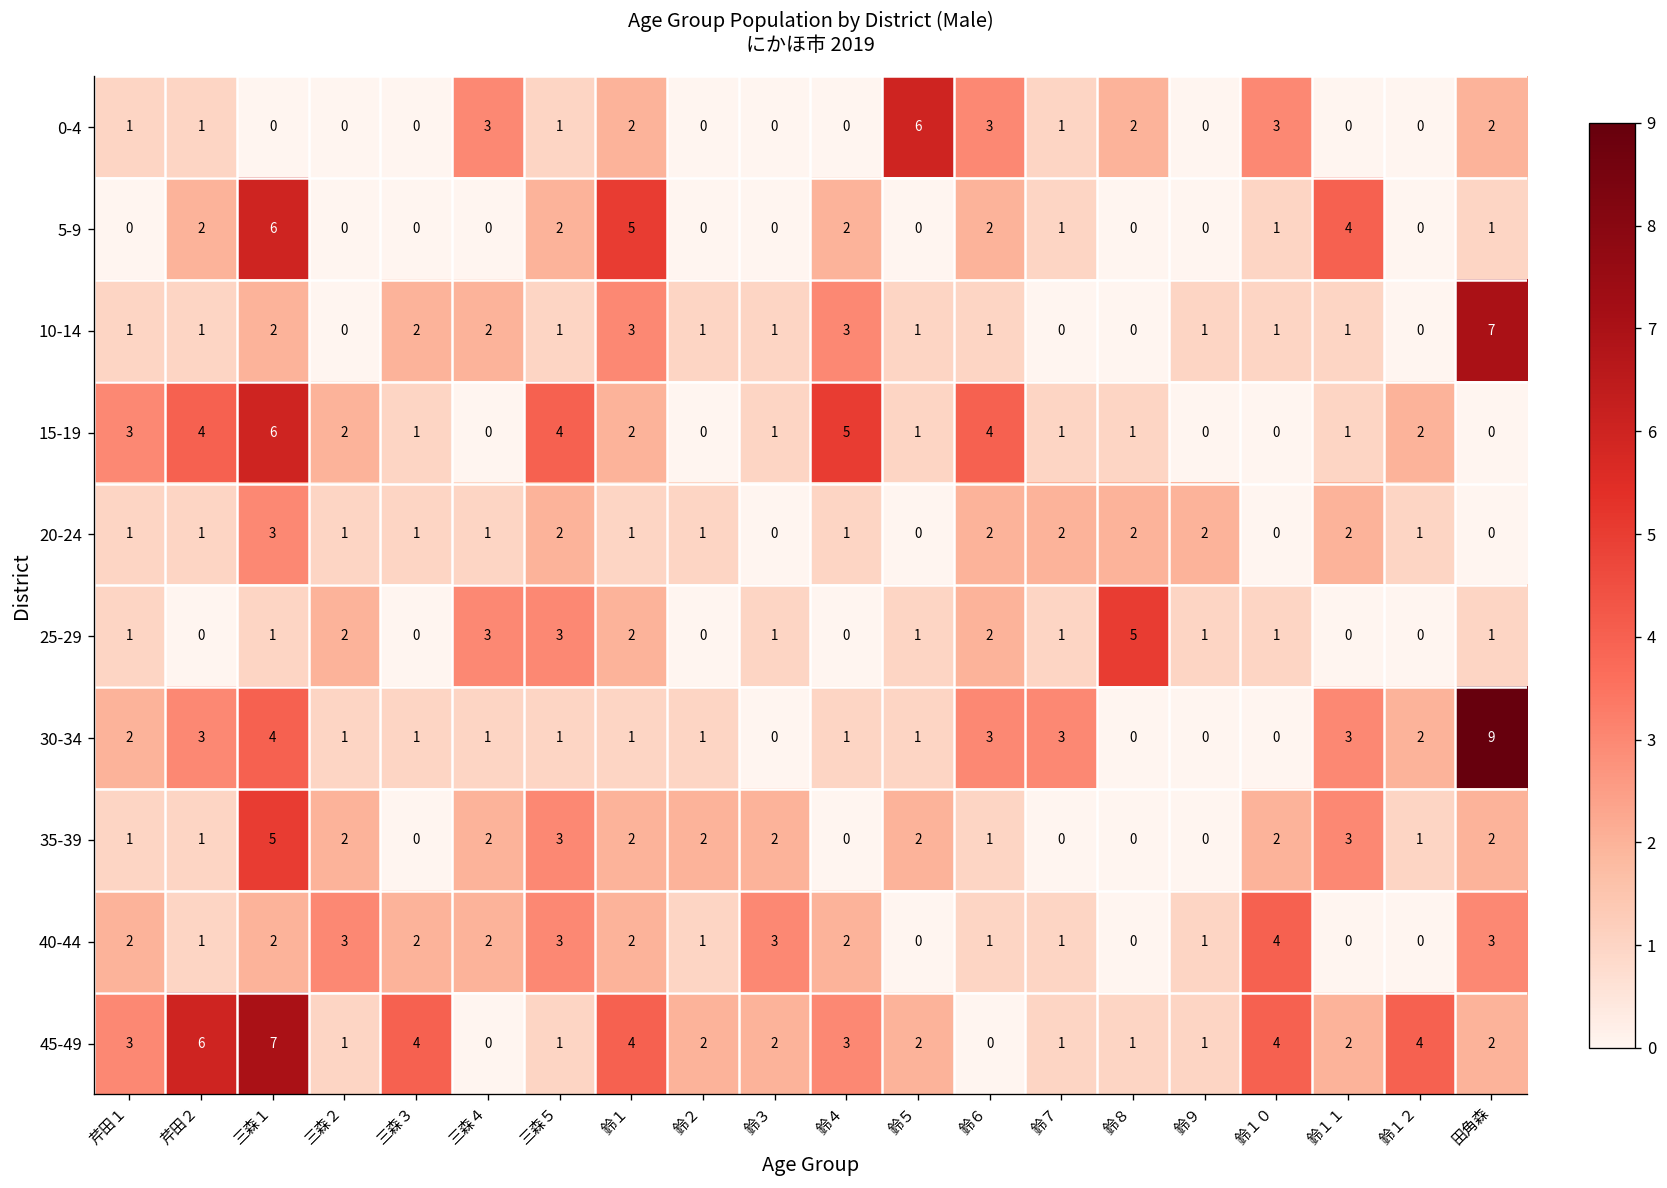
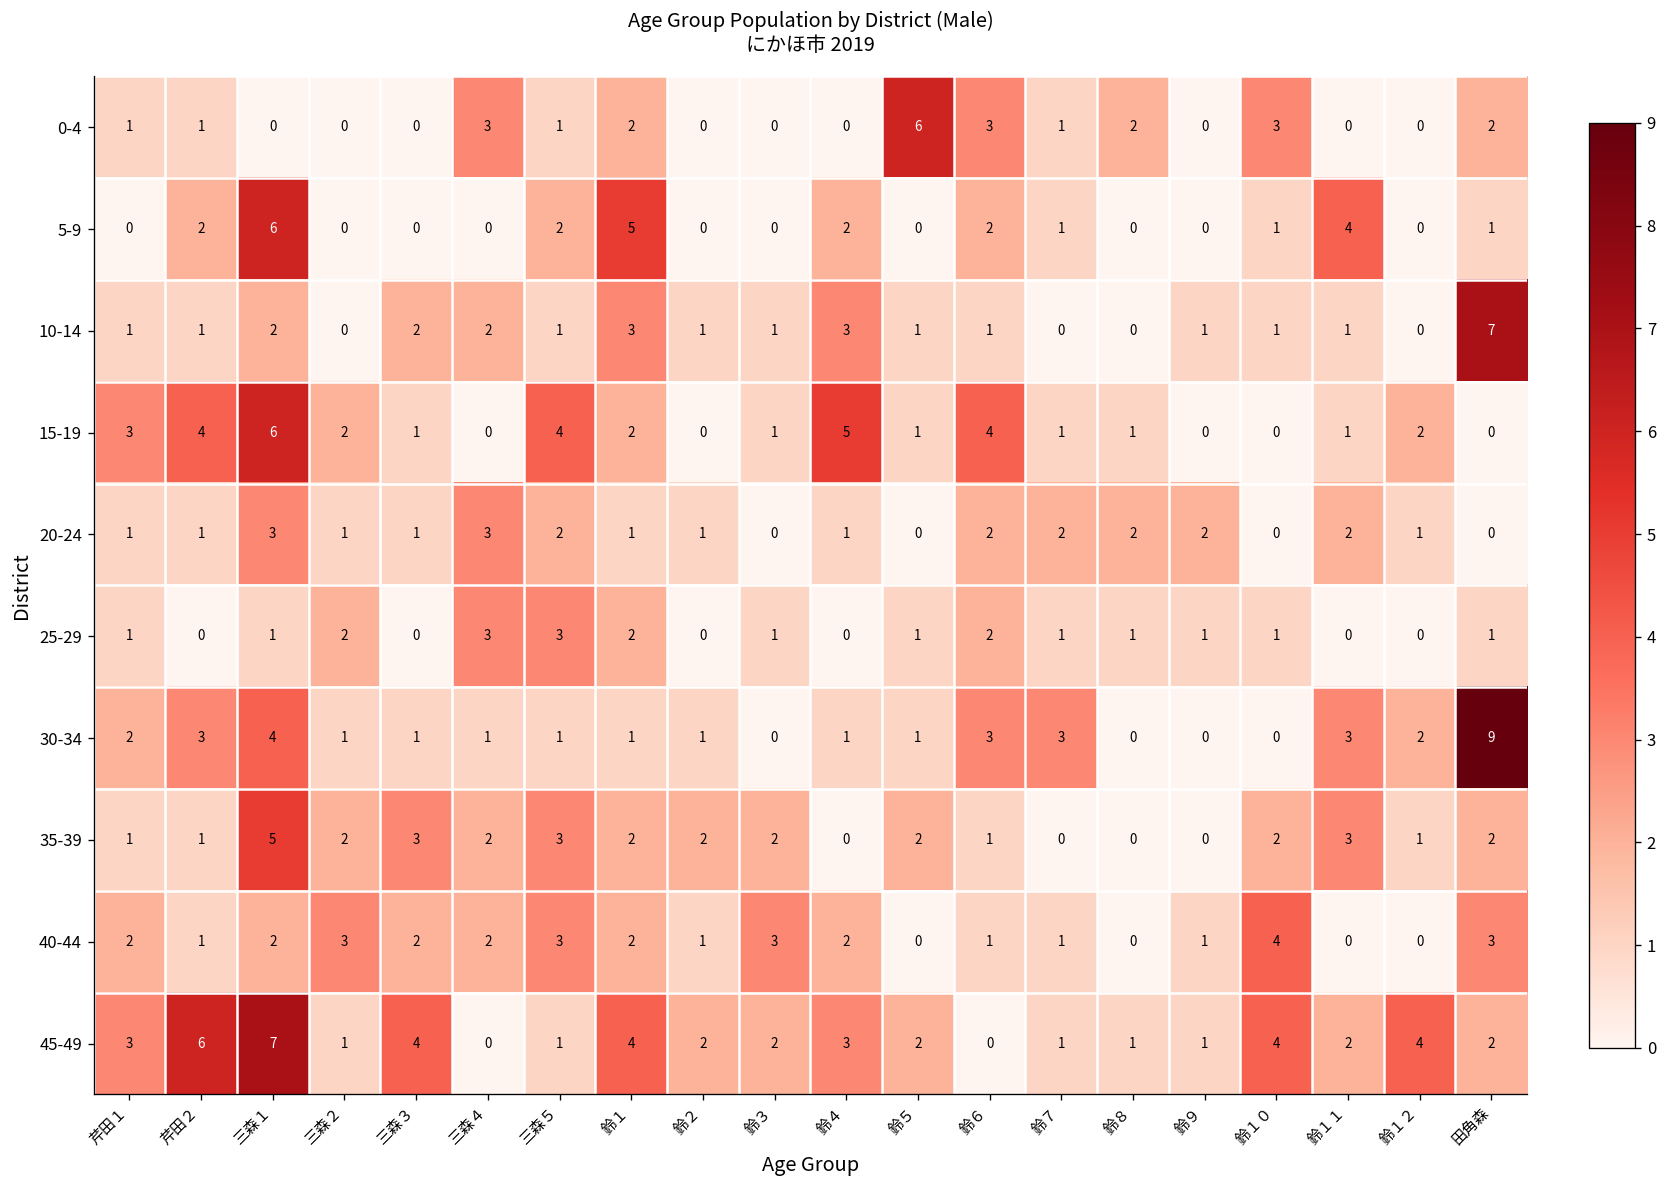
  {
    "0-4": {
      "芹田１": 1,
      "芹田２": 1,
      "三森１": 0,
      "三森２": 0,
      "三森３": 0,
      "三森４": 3,
      "三森５": 1,
      "鈴１": 2,
      "鈴２": 0,
      "鈴３": 0,
      "鈴４": 0,
      "鈴５": 6,
      "鈴６": 3,
      "鈴７": 1,
      "鈴８": 2,
      "鈴９": 0,
      "鈴１０": 3,
      "鈴１１": 0,
      "鈴１２": 0,
      "田角森": 2
    },
    "5-9": {
      "芹田１": 0,
      "芹田２": 2,
      "三森１": 6,
      "三森２": 0,
      "三森３": 0,
      "三森４": 0,
      "三森５": 2,
      "鈴１": 5,
      "鈴２": 0,
      "鈴３": 0,
      "鈴４": 2,
      "鈴５": 0,
      "鈴６": 2,
      "鈴７": 1,
      "鈴８": 0,
      "鈴９": 0,
      "鈴１０": 1,
      "鈴１１": 4,
      "鈴１２": 0,
      "田角森": 1
    },
    "10-14": {
      "芹田１": 1,
      "芹田２": 1,
      "三森１": 2,
      "三森２": 0,
      "三森３": 2,
      "三森４": 2,
      "三森５": 1,
      "鈴１": 3,
      "鈴２": 1,
      "鈴３": 1,
      "鈴４": 3,
      "鈴５": 1,
      "鈴６": 1,
      "鈴７": 0,
      "鈴８": 0,
      "鈴９": 1,
      "鈴１０": 1,
      "鈴１１": 1,
      "鈴１２": 0,
      "田角森": 7
    },
    "15-19": {
      "芹田１": 3,
      "芹田２": 4,
      "三森１": 6,
      "三森２": 2,
      "三森３": 1,
      "三森４": 0,
      "三森５": 4,
      "鈴１": 2,
      "鈴２": 0,
      "鈴３": 1,
      "鈴４": 5,
      "鈴５": 1,
      "鈴６": 4,
      "鈴７": 1,
      "鈴８": 1,
      "鈴９": 0,
      "鈴１０": 0,
      "鈴１１": 1,
      "鈴１２": 2,
      "田角森": 0
    },
    "20-24": {
      "芹田１": 1,
      "芹田２": 1,
      "三森１": 3,
      "三森２": 1,
      "三森３": 1,
-     "三森４": 1,
+     "三森４": 3,
      "三森５": 2,
      "鈴１": 1,
      "鈴２": 1,
      "鈴３": 0,
      "鈴４": 1,
      "鈴５": 0,
      "鈴６": 2,
      "鈴７": 2,
      "鈴８": 2,
      "鈴９": 2,
      "鈴１０": 0,
      "鈴１１": 2,
      "鈴１２": 1,
      "田角森": 0
    },
    "25-29": {
      "芹田１": 1,
      "芹田２": 0,
      "三森１": 1,
      "三森２": 2,
      "三森３": 0,
      "三森４": 3,
      "三森５": 3,
      "鈴１": 2,
      "鈴２": 0,
      "鈴３": 1,
      "鈴４": 0,
      "鈴５": 1,
      "鈴６": 2,
      "鈴７": 1,
-     "鈴８": 5,
+     "鈴８": 1,
      "鈴９": 1,
      "鈴１０": 1,
      "鈴１１": 0,
      "鈴１２": 0,
      "田角森": 1
    },
    "30-34": {
      "芹田１": 2,
      "芹田２": 3,
      "三森１": 4,
      "三森２": 1,
      "三森３": 1,
      "三森４": 1,
      "三森５": 1,
      "鈴１": 1,
      "鈴２": 1,
      "鈴３": 0,
      "鈴４": 1,
      "鈴５": 1,
      "鈴６": 3,
      "鈴７": 3,
      "鈴８": 0,
      "鈴９": 0,
      "鈴１０": 0,
      "鈴１１": 3,
      "鈴１２": 2,
      "田角森": 9
    },
    "35-39": {
      "芹田１": 1,
      "芹田２": 1,
      "三森１": 5,
      "三森２": 2,
-     "三森３": 0,
+     "三森３": 3,
      "三森４": 2,
      "三森５": 3,
      "鈴１": 2,
      "鈴２": 2,
      "鈴３": 2,
      "鈴４": 0,
      "鈴５": 2,
      "鈴６": 1,
      "鈴７": 0,
      "鈴８": 0,
      "鈴９": 0,
      "鈴１０": 2,
      "鈴１１": 3,
      "鈴１２": 1,
      "田角森": 2
    },
    "40-44": {
      "芹田１": 2,
      "芹田２": 1,
      "三森１": 2,
      "三森２": 3,
      "三森３": 2,
      "三森４": 2,
      "三森５": 3,
      "鈴１": 2,
      "鈴２": 1,
      "鈴３": 3,
      "鈴４": 2,
      "鈴５": 0,
      "鈴６": 1,
      "鈴７": 1,
      "鈴８": 0,
      "鈴９": 1,
      "鈴１０": 4,
      "鈴１１": 0,
      "鈴１２": 0,
      "田角森": 3
    },
    "45-49": {
      "芹田１": 3,
      "芹田２": 6,
      "三森１": 7,
      "三森２": 1,
      "三森３": 4,
      "三森４": 0,
      "三森５": 1,
      "鈴１": 4,
      "鈴２": 2,
      "鈴３": 2,
      "鈴４": 3,
      "鈴５": 2,
      "鈴６": 0,
      "鈴７": 1,
      "鈴８": 1,
      "鈴９": 1,
      "鈴１０": 4,
      "鈴１１": 2,
      "鈴１２": 4,
      "田角森": 2
    }
  }
